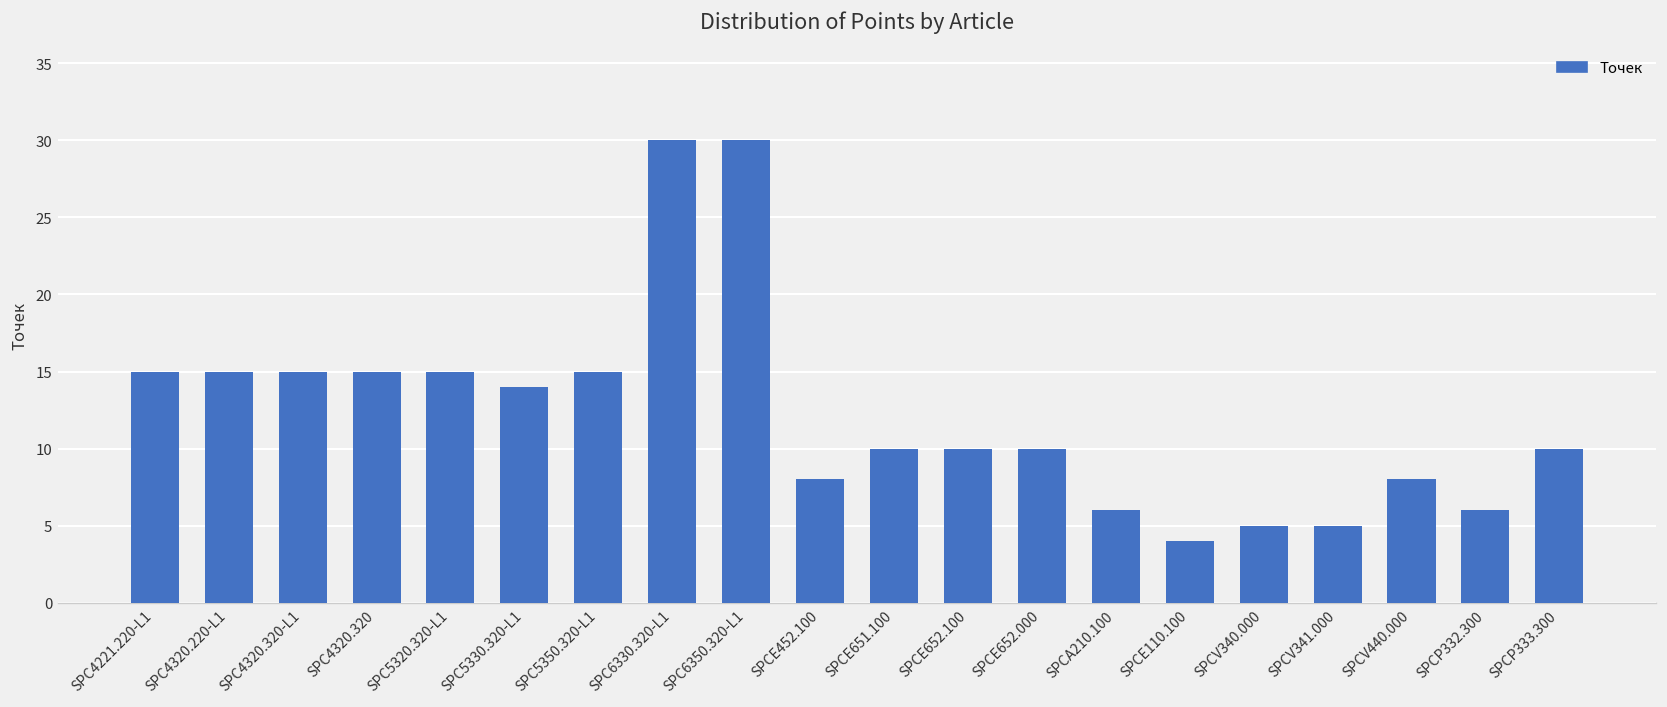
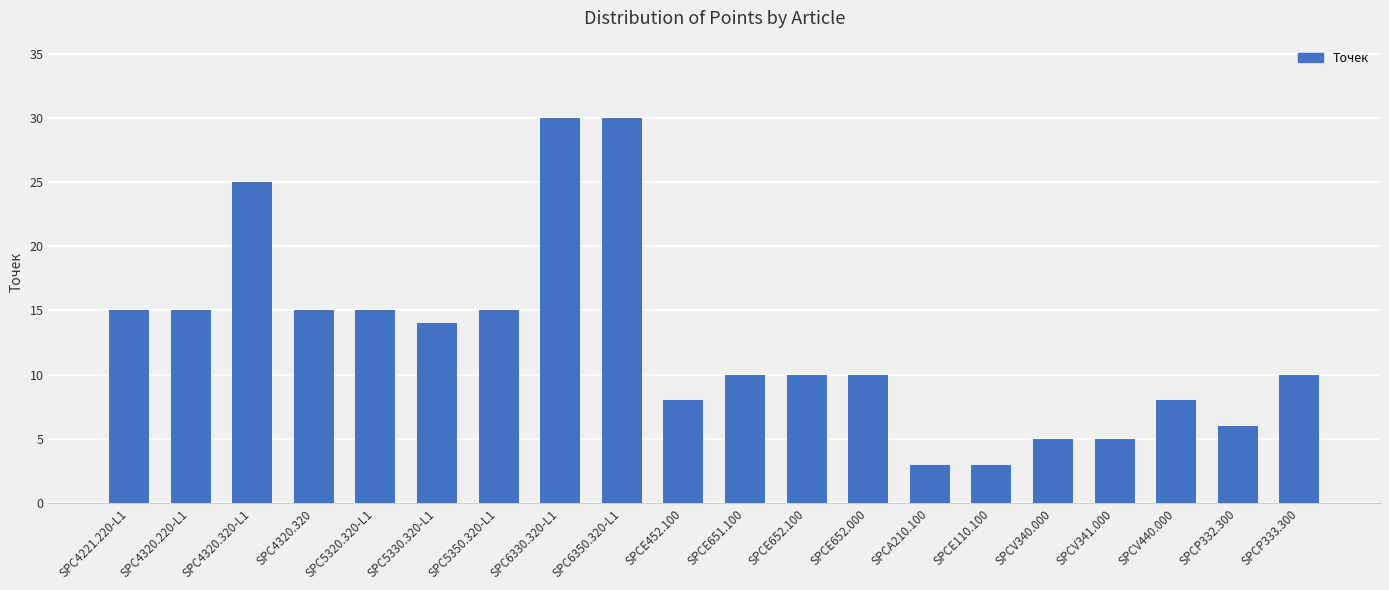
  {
    "SPC4221.220-L1": 15,
    "SPC4320.220-L1": 15,
-   "SPC4320.320-L1": 15,
+   "SPC4320.320-L1": 25,
    "SPC4320.320": 15,
    "SPC5320.320-L1": 15,
    "SPC5330.320-L1": 14,
    "SPC5350.320-L1": 15,
    "SPC6330.320-L1": 30,
    "SPC6350.320-L1": 30,
    "SPCE452.100": 8,
    "SPCE651.100": 10,
    "SPCE652.100": 10,
    "SPCE652.000": 10,
-   "SPCA210.100": 6,
-   "SPCE110.100": 4,
+   "SPCA210.100": 3,
+   "SPCE110.100": 3,
    "SPCV340.000": 5,
    "SPCV341.000": 5,
    "SPCV440.000": 8,
    "SPCP332.300": 6,
    "SPCP333.300": 10
  }
